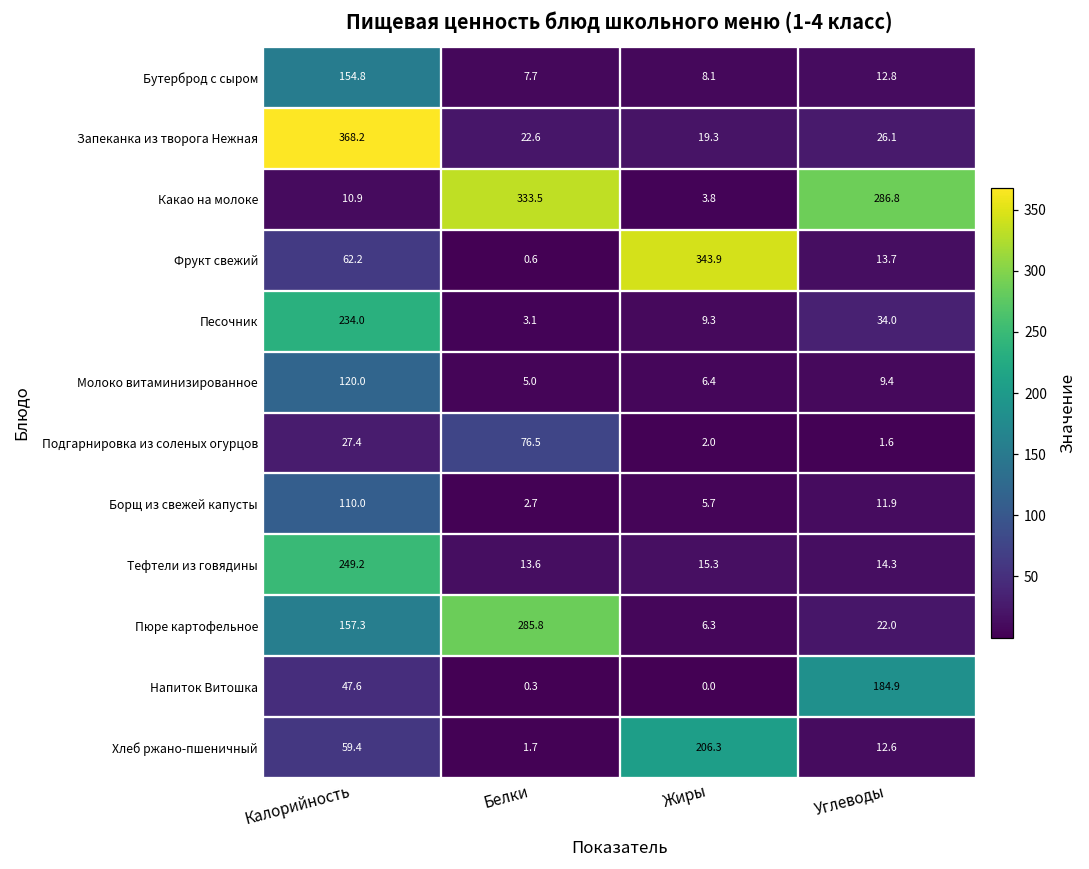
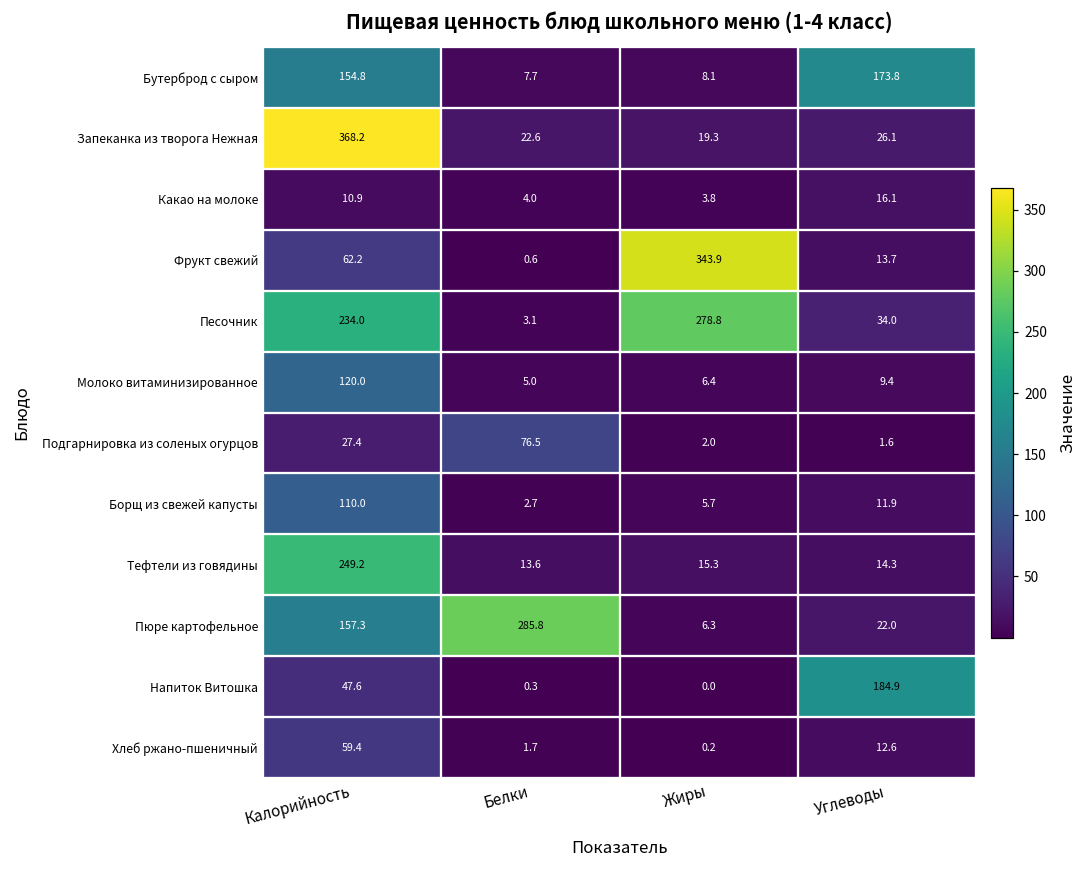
  {
    "Бутерброд с сыром": {
      "Калорийность": 154.8,
      "Белки": 7.7,
      "Жиры": 8.1,
-     "Углеводы": 12.8
+     "Углеводы": 173.8
    },
    "Запеканка из творога Нежная": {
      "Калорийность": 368.2,
      "Белки": 22.6,
      "Жиры": 19.3,
      "Углеводы": 26.1
    },
    "Какао на молоке": {
      "Калорийность": 10.9,
-     "Белки": 333.5,
+     "Белки": 4.0,
      "Жиры": 3.8,
-     "Углеводы": 286.8
+     "Углеводы": 16.1
    },
    "Фрукт свежий": {
      "Калорийность": 62.2,
      "Белки": 0.6,
      "Жиры": 343.9,
      "Углеводы": 13.7
    },
    "Песочник": {
      "Калорийность": 234.0,
      "Белки": 3.1,
-     "Жиры": 9.3,
+     "Жиры": 278.8,
      "Углеводы": 34.0
    },
    "Молоко витаминизированное": {
      "Калорийность": 120.0,
      "Белки": 5.0,
      "Жиры": 6.4,
      "Углеводы": 9.4
    },
    "Подгарнировка из соленых огурцов": {
      "Калорийность": 27.4,
      "Белки": 76.5,
      "Жиры": 2.0,
      "Углеводы": 1.6
    },
    "Борщ из свежей капусты": {
      "Калорийность": 110.0,
      "Белки": 2.7,
      "Жиры": 5.7,
      "Углеводы": 11.9
    },
    "Тефтели из говядины": {
      "Калорийность": 249.2,
      "Белки": 13.6,
      "Жиры": 15.3,
      "Углеводы": 14.3
    },
    "Пюре картофельное": {
      "Калорийность": 157.3,
      "Белки": 285.8,
      "Жиры": 6.3,
      "Углеводы": 22.0
    },
    "Напиток Витошка": {
      "Калорийность": 47.6,
      "Белки": 0.3,
      "Жиры": 0.0,
      "Углеводы": 184.9
    },
    "Хлеб ржано-пшеничный": {
      "Калорийность": 59.4,
      "Белки": 1.7,
-     "Жиры": 206.3,
+     "Жиры": 0.2,
      "Углеводы": 12.6
    }
  }
